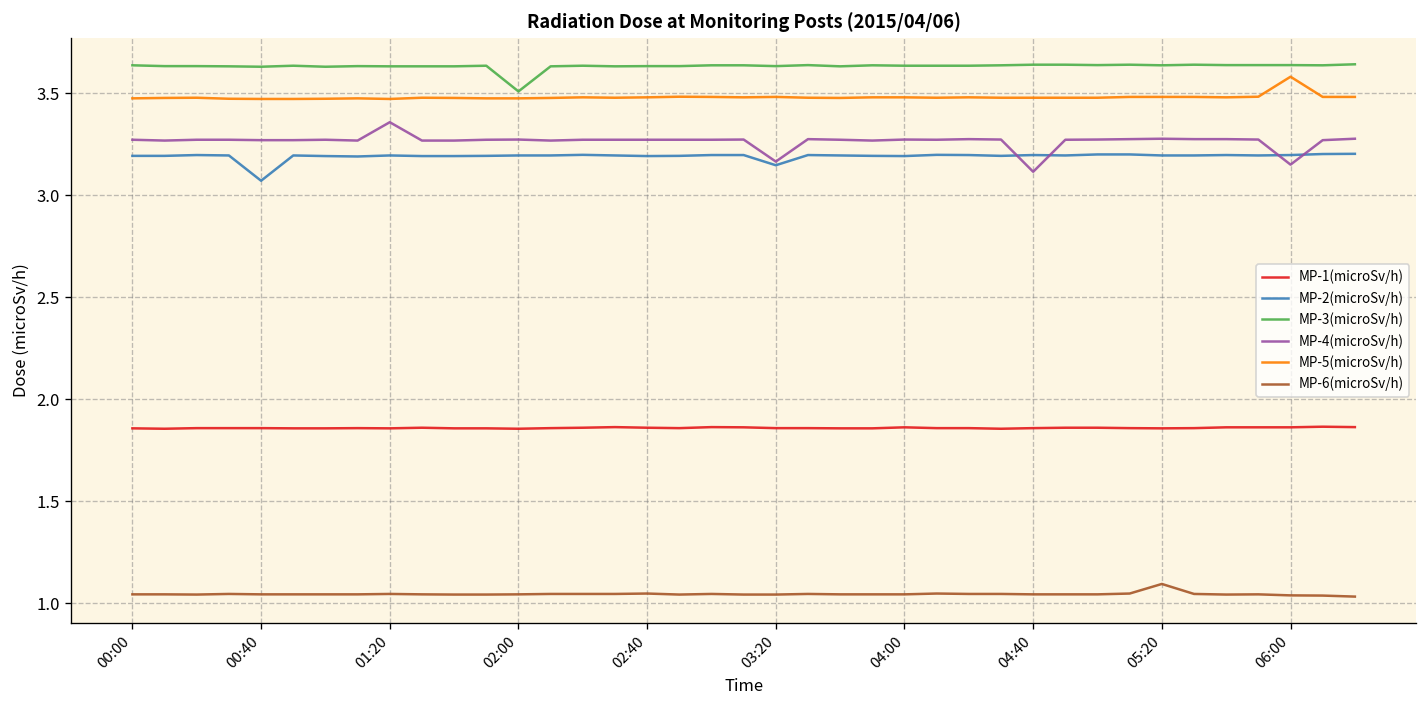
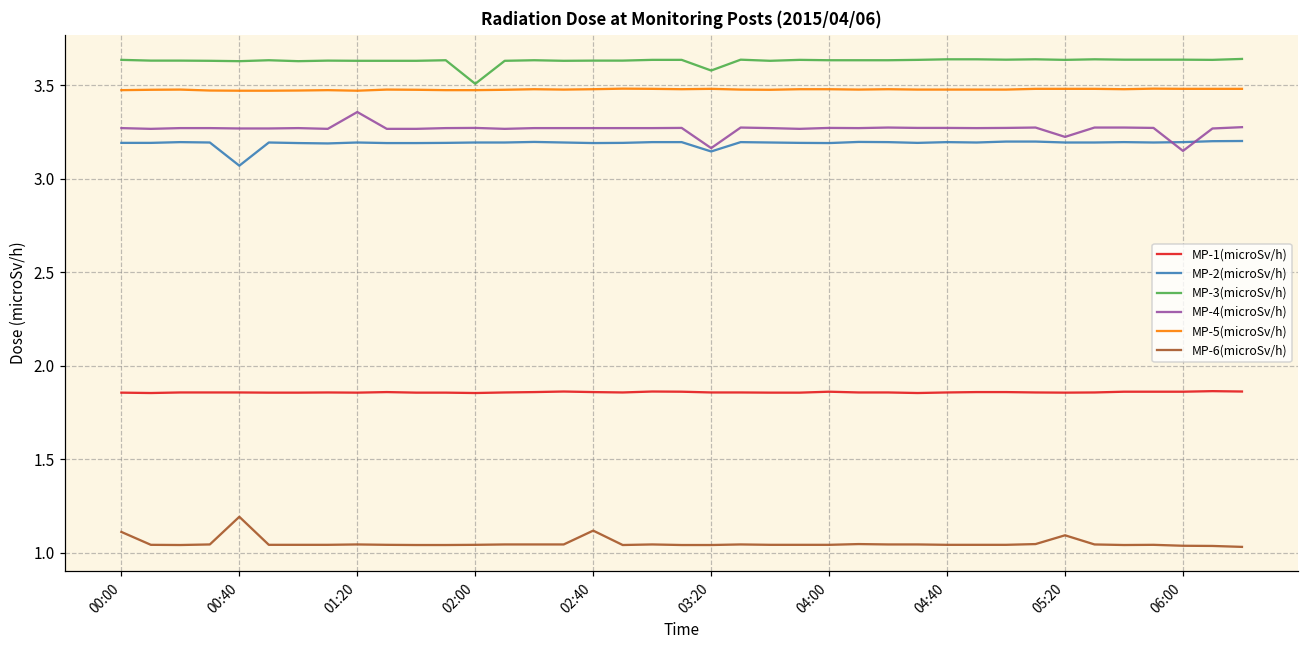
  {
    "MP-1(microSv/h)": {
      "00:00": 1.86,
      "00:40": 1.86,
      "01:20": 1.86,
      "02:00": 1.86,
      "02:40": 1.86,
      "03:20": 1.86,
      "04:00": 1.86,
      "04:40": 1.86,
      "05:20": 1.86,
      "06:00": 1.86
    },
    "MP-2(microSv/h)": {
      "00:00": 3.19,
      "00:40": 3.07,
      "01:20": 3.20,
      "02:00": 3.20,
      "02:40": 3.19,
      "03:20": 3.15,
      "04:00": 3.19,
      "04:40": 3.20,
      "05:20": 3.20,
      "06:00": 3.20
    },
    "MP-3(microSv/h)": {
      "00:00": 3.64,
      "00:40": 3.63,
      "01:20": 3.63,
      "02:00": 3.51,
      "02:40": 3.63,
-     "03:20": 3.63,
+     "03:20": 3.58,
      "04:00": 3.64,
      "04:40": 3.64,
      "05:20": 3.64,
      "06:00": 3.64
    },
    "MP-4(microSv/h)": {
      "00:00": 3.27,
      "00:40": 3.27,
      "01:20": 3.36,
      "02:00": 3.27,
      "02:40": 3.27,
      "03:20": 3.17,
      "04:00": 3.27,
-     "04:40": 3.12,
-     "05:20": 3.28,
+     "04:40": 3.27,
+     "05:20": 3.23,
      "06:00": 3.15
    },
    "MP-5(microSv/h)": {
      "00:00": 3.48,
      "00:40": 3.47,
      "01:20": 3.47,
      "02:00": 3.48,
      "02:40": 3.48,
      "03:20": 3.48,
      "04:00": 3.48,
      "04:40": 3.48,
      "05:20": 3.48,
-     "06:00": 3.58
+     "06:00": 3.48
    },
    "MP-6(microSv/h)": {
-     "00:00": 1.04,
-     "00:40": 1.04,
+     "00:00": 1.11,
+     "00:40": 1.19,
      "01:20": 1.05,
      "02:00": 1.04,
-     "02:40": 1.05,
+     "02:40": 1.12,
      "03:20": 1.04,
      "04:00": 1.04,
      "04:40": 1.04,
      "05:20": 1.09,
      "06:00": 1.04
    }
  }
